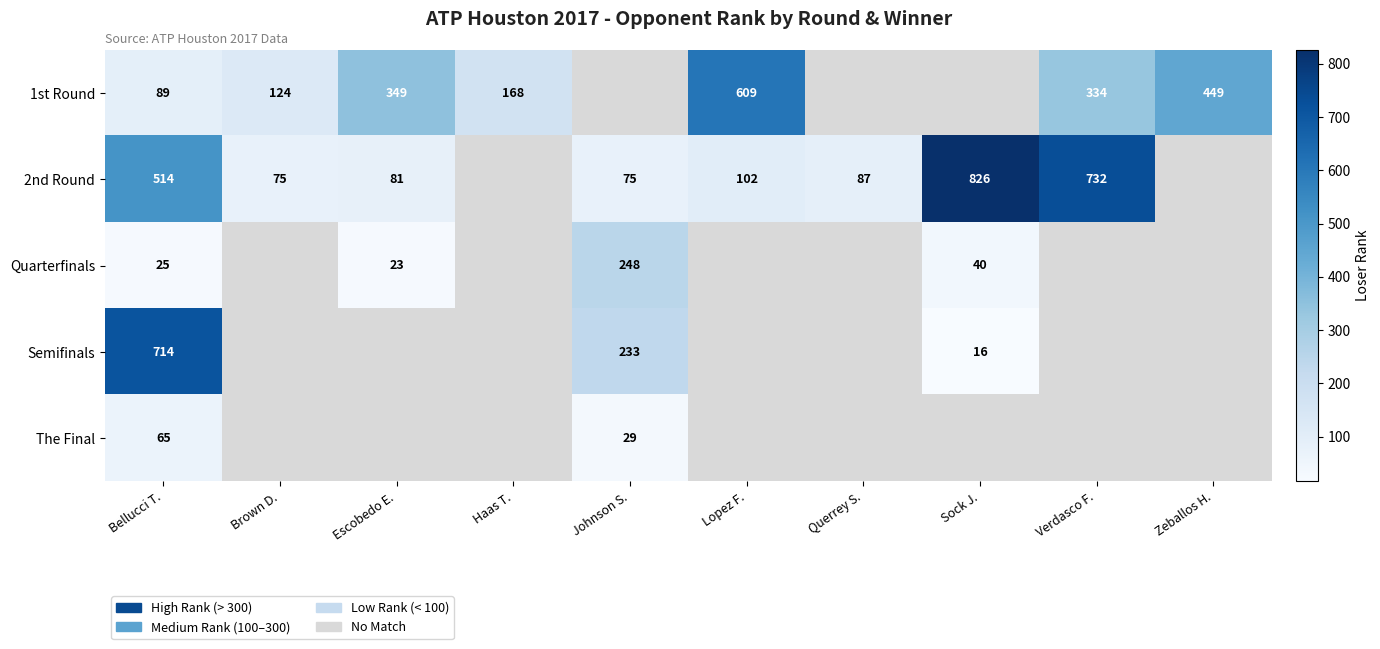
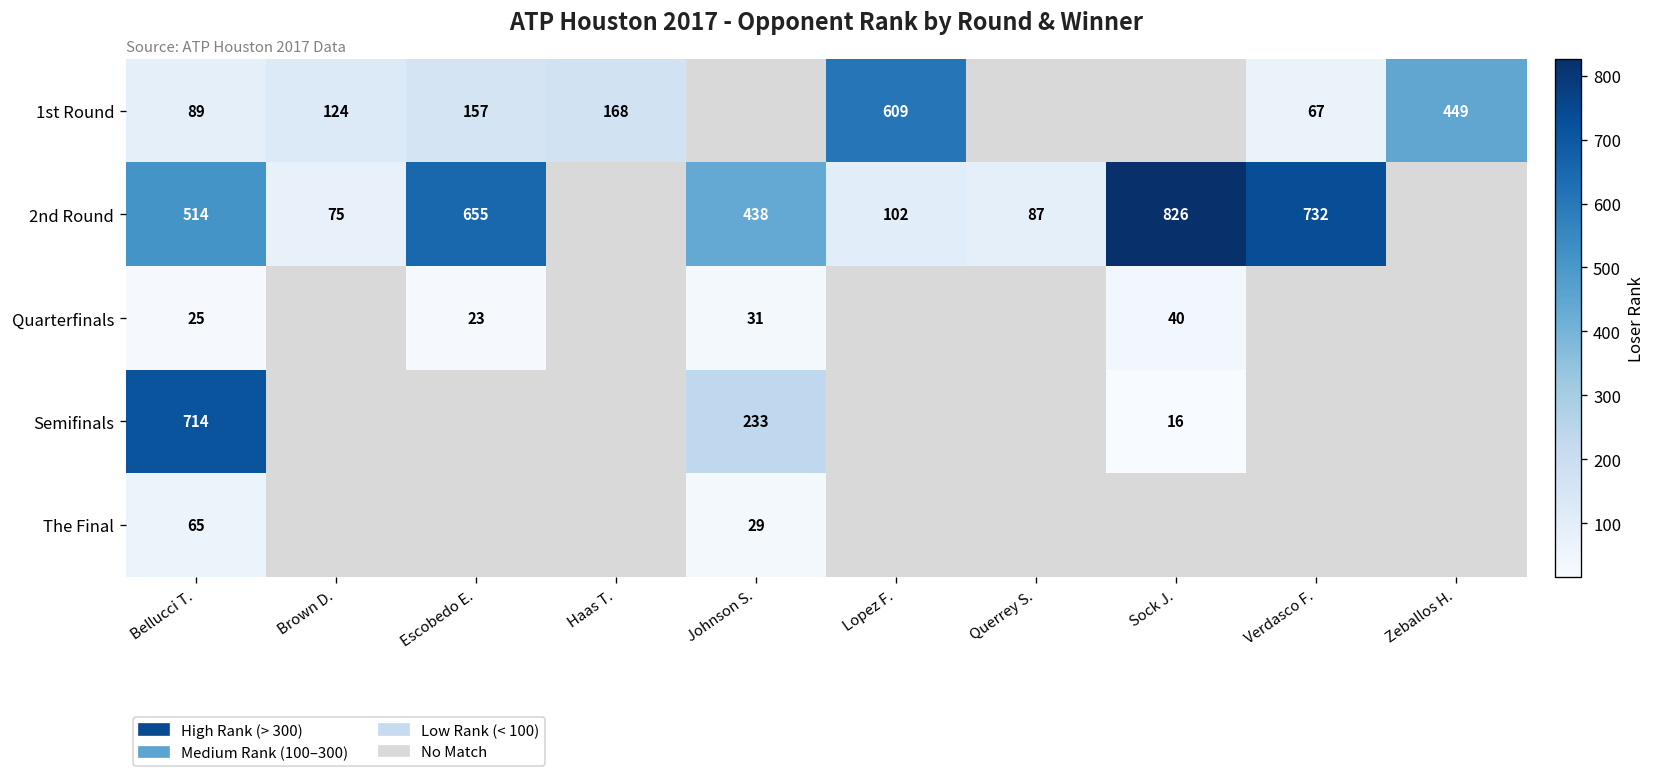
  {
    "1st Round": {
      "Bellucci T.": 89,
      "Brown D.": 124,
-     "Escobedo E.": 349,
+     "Escobedo E.": 157,
      "Haas T.": 168,
      "Lopez F.": 609,
-     "Verdasco F.": 334,
+     "Verdasco F.": 67,
      "Zeballos H.": 449
    },
    "2nd Round": {
      "Bellucci T.": 514,
      "Brown D.": 75,
-     "Escobedo E.": 81,
-     "Johnson S.": 75,
+     "Escobedo E.": 655,
+     "Johnson S.": 438,
      "Lopez F.": 102,
      "Querrey S.": 87,
      "Sock J.": 826,
      "Verdasco F.": 732
    },
    "Quarterfinals": {
      "Bellucci T.": 25,
      "Escobedo E.": 23,
-     "Johnson S.": 248,
+     "Johnson S.": 31,
      "Sock J.": 40
    },
    "Semifinals": {
      "Bellucci T.": 714,
      "Johnson S.": 233,
      "Sock J.": 16
    },
    "The Final": {
      "Bellucci T.": 65,
      "Johnson S.": 29
    }
  }
